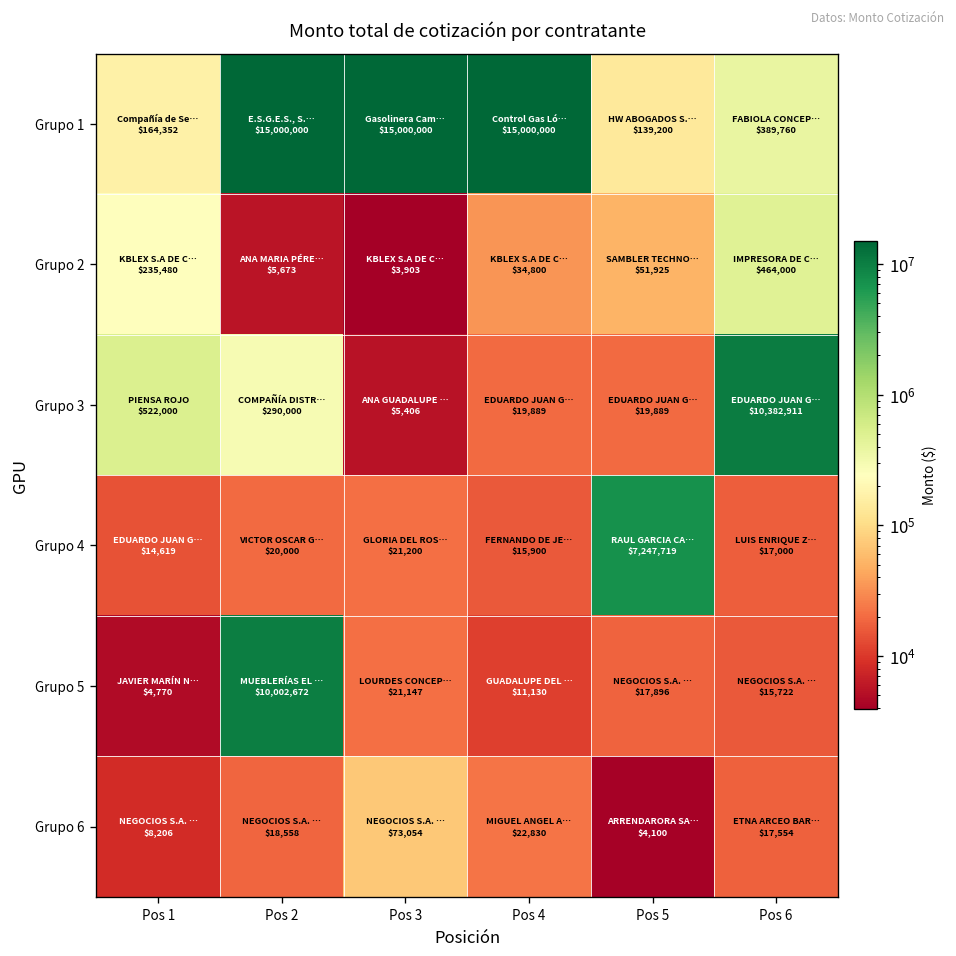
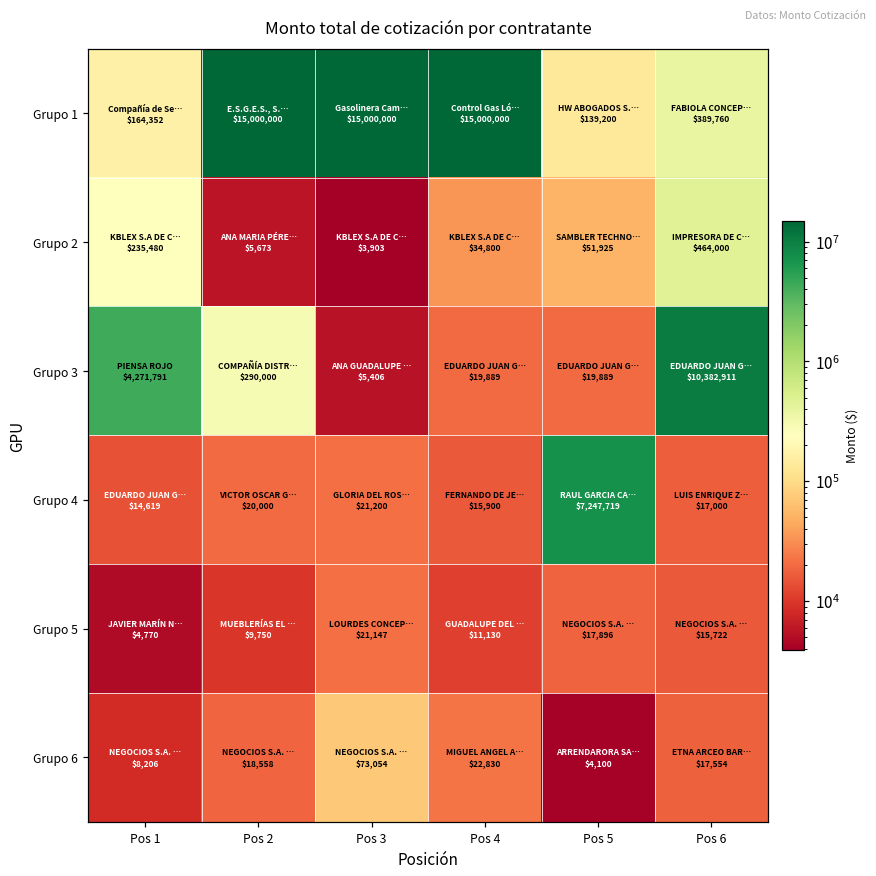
  {
    "Grupo 1": {
      "Pos 1": "$164,352",
      "Pos 2": "$15,000,000",
      "Pos 3": "$15,000,000",
      "Pos 4": "$15,000,000",
      "Pos 5": "$139,200",
      "Pos 6": "$389,760"
    },
    "Grupo 2": {
      "Pos 1": "$235,480",
      "Pos 2": "$5,673",
      "Pos 3": "$3,903",
      "Pos 4": "$34,800",
      "Pos 5": "$51,925",
      "Pos 6": "$464,000"
    },
    "Grupo 3": {
-     "Pos 1": "$522,000",
+     "Pos 1": "$4,271,791",
      "Pos 2": "$290,000",
      "Pos 3": "$5,406",
      "Pos 4": "$19,889",
      "Pos 5": "$19,889",
      "Pos 6": "$10,382,911"
    },
    "Grupo 4": {
      "Pos 1": "$14,619",
      "Pos 2": "$20,000",
      "Pos 3": "$21,200",
      "Pos 4": "$15,900",
      "Pos 5": "$7,247,719",
      "Pos 6": "$17,000"
    },
    "Grupo 5": {
      "Pos 1": "$4,770",
-     "Pos 2": "$10,002,672",
+     "Pos 2": "$9,750",
      "Pos 3": "$21,147",
      "Pos 4": "$11,130",
      "Pos 5": "$17,896",
      "Pos 6": "$15,722"
    },
    "Grupo 6": {
      "Pos 1": "$8,206",
      "Pos 2": "$18,558",
      "Pos 3": "$73,054",
      "Pos 4": "$22,830",
      "Pos 5": "$4,100",
      "Pos 6": "$17,554"
    }
  }
